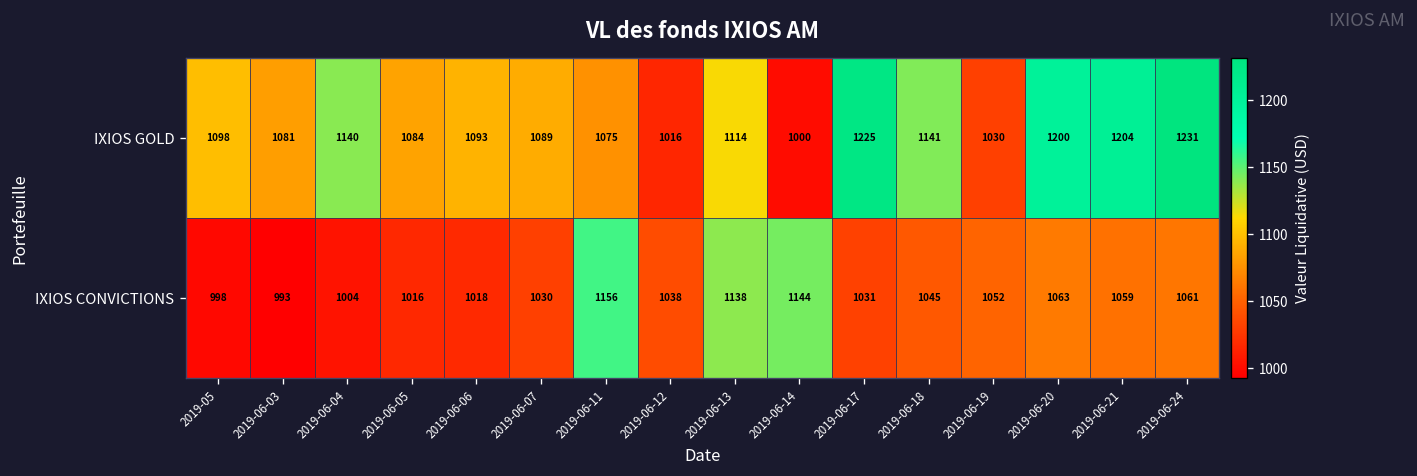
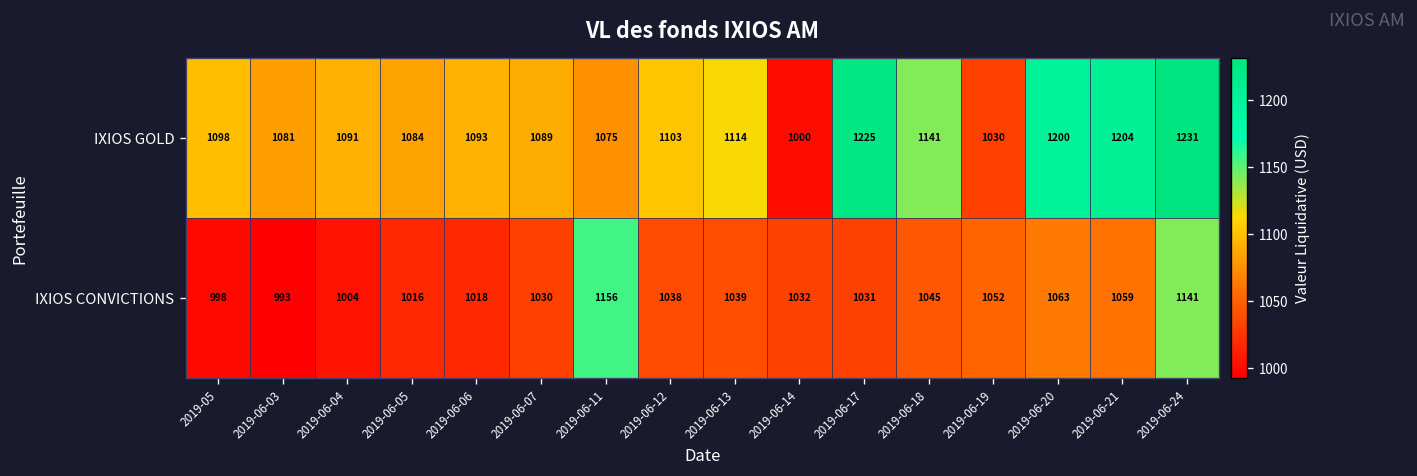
  {
    "IXIOS GOLD": {
      "2019-05": 1098,
      "2019-06-03": 1081,
-     "2019-06-04": 1140,
+     "2019-06-04": 1091,
      "2019-06-05": 1084,
      "2019-06-06": 1093,
      "2019-06-07": 1089,
      "2019-06-11": 1075,
-     "2019-06-12": 1016,
+     "2019-06-12": 1103,
      "2019-06-13": 1114,
      "2019-06-14": 1000,
      "2019-06-17": 1225,
      "2019-06-18": 1141,
      "2019-06-19": 1030,
      "2019-06-20": 1200,
      "2019-06-21": 1204,
      "2019-06-24": 1231
    },
    "IXIOS CONVICTIONS": {
      "2019-05": 998,
      "2019-06-03": 993,
      "2019-06-04": 1004,
      "2019-06-05": 1016,
      "2019-06-06": 1018,
      "2019-06-07": 1030,
      "2019-06-11": 1156,
      "2019-06-12": 1038,
-     "2019-06-13": 1138,
-     "2019-06-14": 1144,
+     "2019-06-13": 1039,
+     "2019-06-14": 1032,
      "2019-06-17": 1031,
      "2019-06-18": 1045,
      "2019-06-19": 1052,
      "2019-06-20": 1063,
      "2019-06-21": 1059,
-     "2019-06-24": 1061
+     "2019-06-24": 1141
    }
  }
